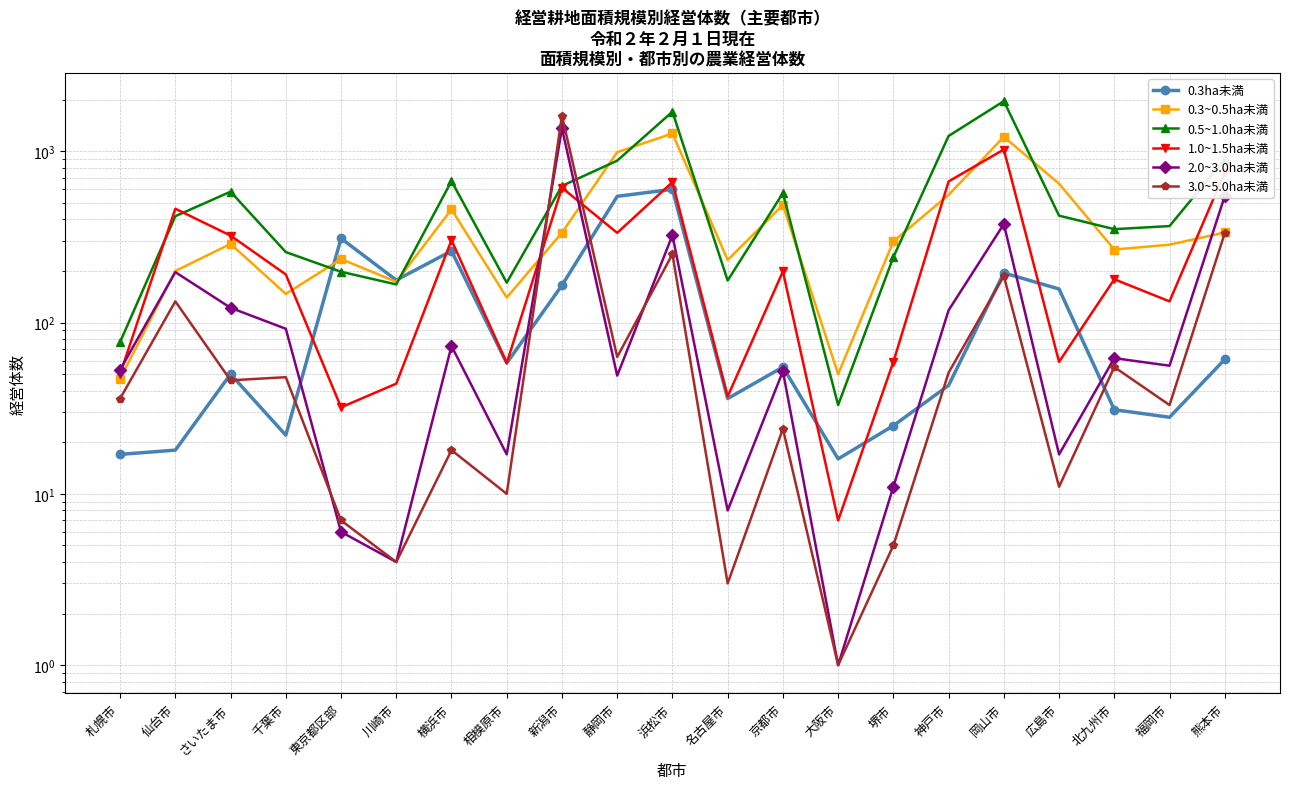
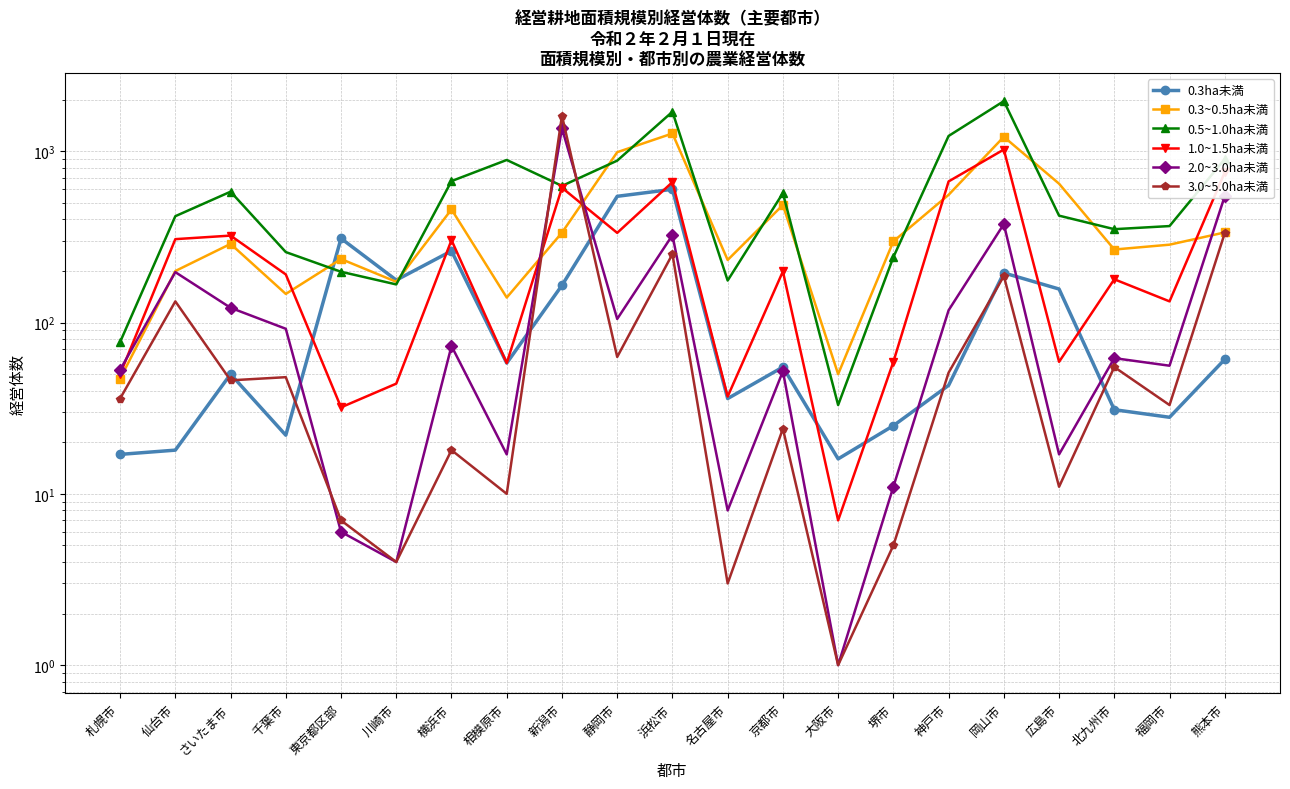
  {
    "0.3ha未満": {
      "札幌市": 17,
      "仙台市": 18,
      "さいたま市": 50,
      "千葉市": 22,
      "東京都区部": 310,
      "横浜市": 260,
      "新潟市": 170,
      "静岡市": 550,
      "浜松市": 600,
      "京都市": 55,
      "大阪市": 16,
      "堺市": 25,
      "神戸市": 43,
      "岡山市": 200,
      "広島市": 160,
      "北九州市": 31,
      "福岡市": 28,
      "熊本市": 61
    },
    "0.3~0.5ha未満": {
      "札幌市": 47,
      "さいたま市": 290,
      "千葉市": 150,
      "東京都区部": 240,
      "横浜市": 460,
      "相模原市": 140,
      "新潟市": 340,
      "静岡市": 1000,
      "浜松市": 1300,
      "名古屋市": 230,
      "京都市": 490,
      "大阪市": 50,
      "堺市": 300,
      "神戸市": 560,
      "岡山市": 1200,
      "広島市": 650,
      "北九州市": 270,
      "福岡市": 290
    },
    "0.5~1.0ha未満": {
      "札幌市": 80,
      "仙台市": 420,
      "さいたま市": 580,
      "千葉市": 260,
      "東京都区部": 200,
      "川崎市": 170,
      "横浜市": 670,
-     "相模原市": 170,
+     "相模原市": 900,
      "静岡市": 900,
      "浜松市": 1700,
      "名古屋市": 180,
      "京都市": 570,
      "大阪市": 33,
      "堺市": 240,
      "神戸市": 1200,
      "岡山市": 2000,
      "広島市": 420,
      "北九州市": 350,
      "福岡市": 370
    },
    "1.0~1.5ha未満": {
      "札幌市": 50,
-     "仙台市": 460,
+     "仙台市": 310,
      "さいたま市": 320,
      "千葉市": 190,
      "東京都区部": 32,
      "川崎市": 44,
      "横浜市": 300,
      "静岡市": 330,
      "浜松市": 660,
      "京都市": 200,
      "大阪市": 7,
      "堺市": 59,
      "神戸市": 670,
      "岡山市": 1000,
      "広島市": 59,
      "北九州市": 180,
      "福岡市": 130
    },
    "2.0~3.0ha未満": {
      "札幌市": 53,
      "さいたま市": 120,
      "千葉市": 90,
      "東京都区部": 6,
      "横浜市": 73,
      "相模原市": 17,
      "新潟市": 1400,
-     "静岡市": 49,
+     "静岡市": 110,
      "浜松市": 320,
      "名古屋市": 8,
      "京都市": 52,
      "堺市": 11,
      "神戸市": 120,
      "岡山市": 380,
      "広島市": 17,
      "北九州市": 62,
      "福岡市": 56
    },
    "3.0~5.0ha未満": {
      "札幌市": 36,
      "仙台市": 130,
      "さいたま市": 46,
      "千葉市": 48,
      "東京都区部": 7,
      "横浜市": 18,
      "相模原市": 10,
      "新潟市": 1600,
      "静岡市": 63,
      "浜松市": 250,
      "名古屋市": 3,
      "京都市": 24,
      "堺市": 5,
      "神戸市": 51,
      "岡山市": 190,
      "広島市": 11,
      "北九州市": 55,
      "福岡市": 33
    }
  }
